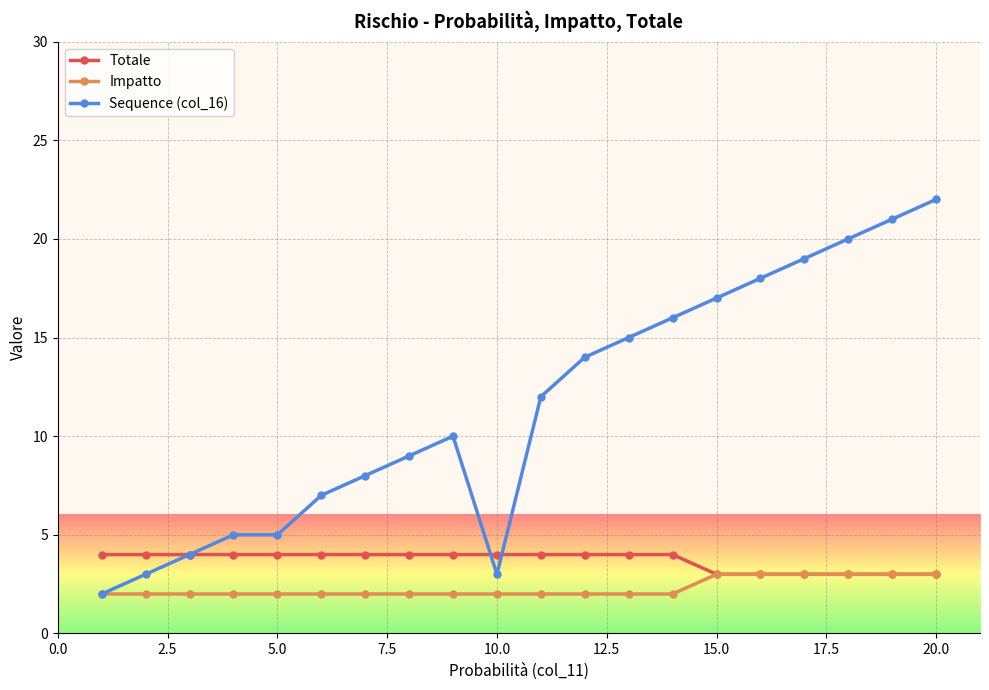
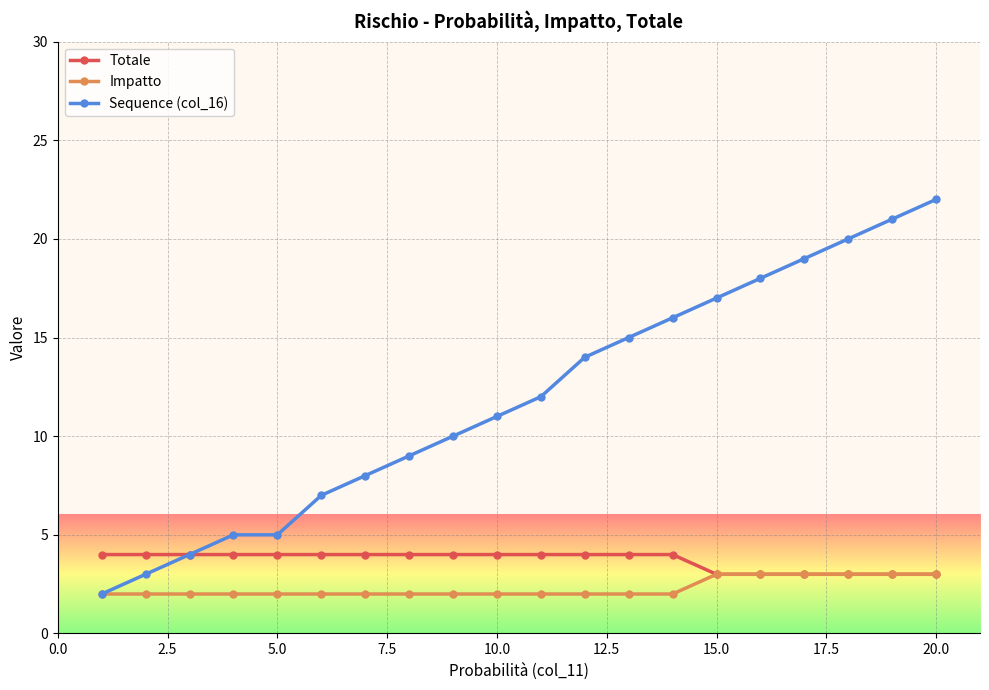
  {
    "Sequence (col_16)": {
      "5.0": 5,
-     "10.0": 3,
+     "10.0": 11,
      "15.0": 17,
      "20.0": 22
    }
  }
